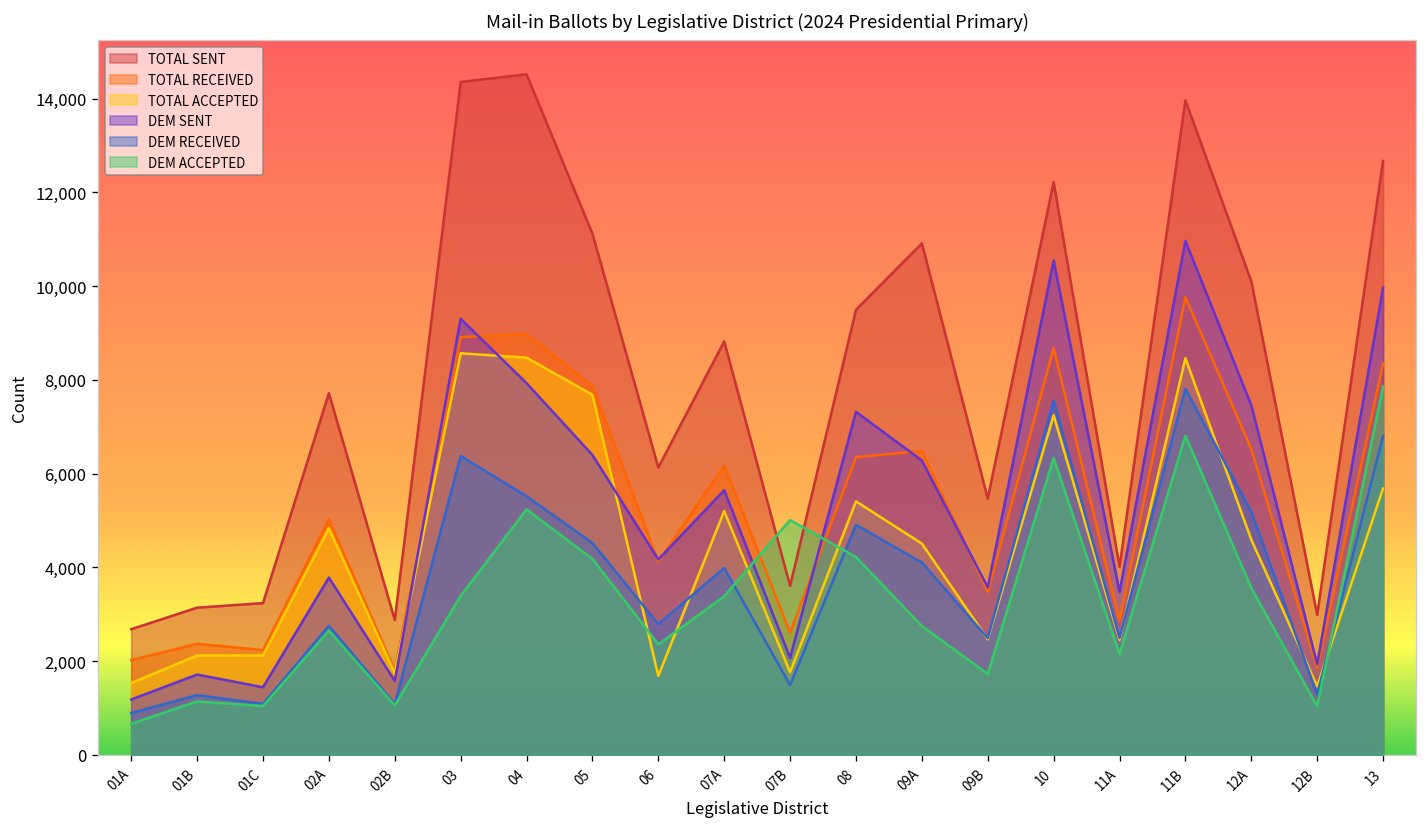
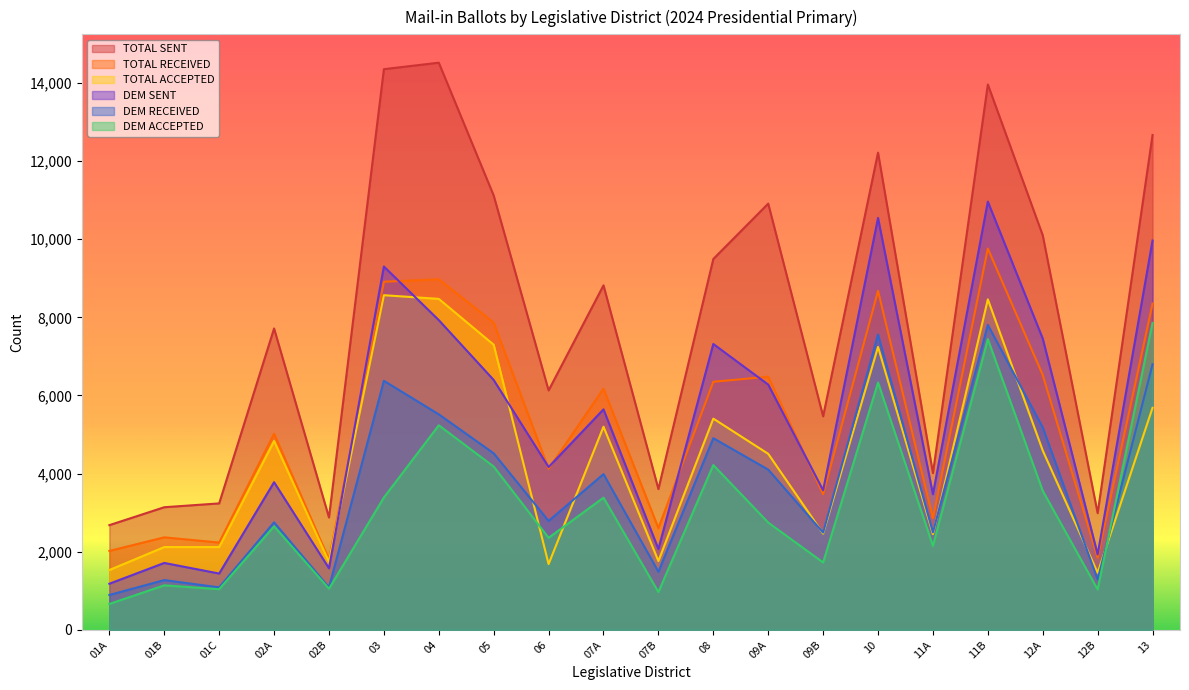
  {
    "TOTAL ACCEPTED": {
      "01A": "1,500",
      "01B": "2,100",
      "01C": "2,100",
      "02A": "4,800",
      "03": "8,600",
      "04": "8,500",
-     "05": "7,700",
+     "05": "7,300",
      "06": "1,700",
      "07A": "5,200",
      "07B": "1,800",
      "08": "5,400",
      "09A": "4,500",
      "10": "7,200",
      "11B": "8,500",
      "12A": "4,600",
      "12B": "1,500",
      "13": "5,700"
    },
    "DEM ACCEPTED": {
      "01A": "700",
      "01B": "1,100",
      "02A": "2,600",
      "03": "3,400",
      "04": "5,200",
      "05": "4,200",
      "06": "2,400",
      "07A": "3,400",
-     "07B": "5,000",
+     "07B": "1,000",
      "08": "4,200",
      "09A": "2,700",
      "09B": "1,700",
      "10": "6,300",
      "11A": "2,100",
-     "11B": "6,800",
+     "11B": "7,400",
      "12A": "3,600",
      "12B": "1,000",
      "13": "7,900"
    }
  }
